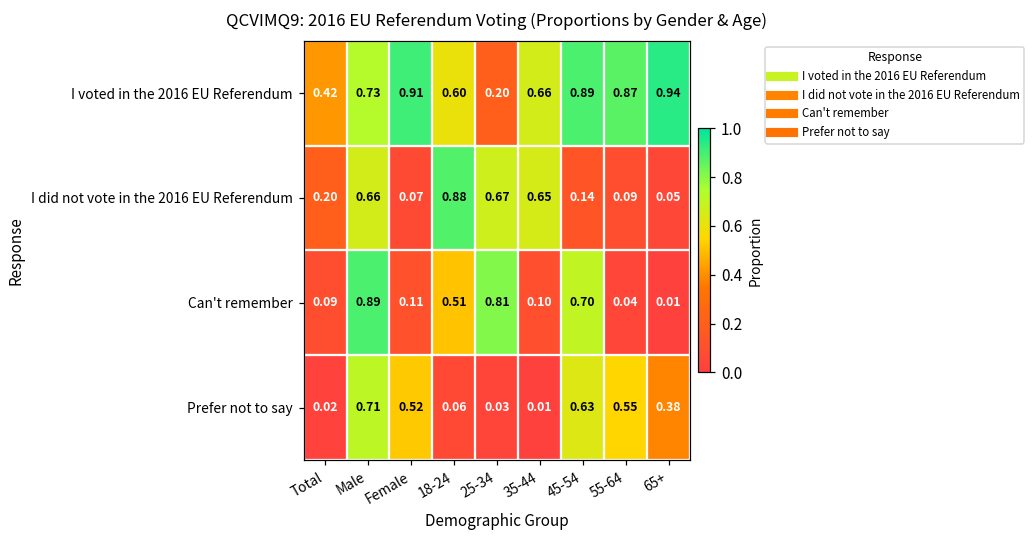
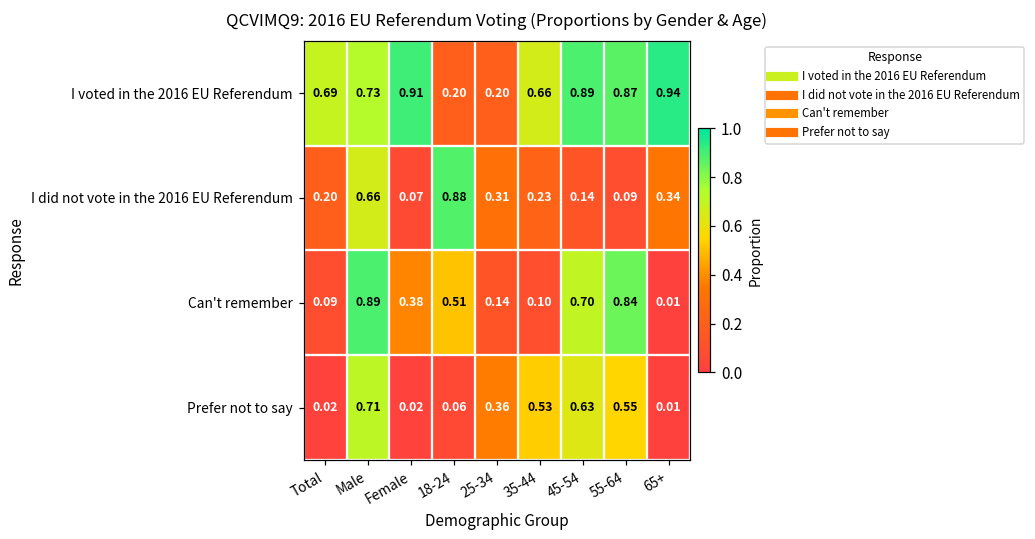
  {
    "I voted in the 2016 EU Referendum": {
-     "Total": 0.42,
+     "Total": 0.69,
      "Male": 0.73,
      "Female": 0.91,
-     "18-24": 0.60,
+     "18-24": 0.20,
      "25-34": 0.20,
      "35-44": 0.66,
      "45-54": 0.89,
      "55-64": 0.87,
      "65+": 0.94
    },
    "I did not vote in the 2016 EU Referendum": {
      "Total": 0.20,
      "Male": 0.66,
      "Female": 0.07,
      "18-24": 0.88,
-     "25-34": 0.67,
-     "35-44": 0.65,
+     "25-34": 0.31,
+     "35-44": 0.23,
      "45-54": 0.14,
      "55-64": 0.09,
-     "65+": 0.05
+     "65+": 0.34
    },
    "Can't remember": {
      "Total": 0.09,
      "Male": 0.89,
-     "Female": 0.11,
+     "Female": 0.38,
      "18-24": 0.51,
-     "25-34": 0.81,
+     "25-34": 0.14,
      "35-44": 0.10,
      "45-54": 0.70,
-     "55-64": 0.04,
+     "55-64": 0.84,
      "65+": 0.01
    },
    "Prefer not to say": {
      "Total": 0.02,
      "Male": 0.71,
-     "Female": 0.52,
+     "Female": 0.02,
      "18-24": 0.06,
-     "25-34": 0.03,
-     "35-44": 0.01,
+     "25-34": 0.36,
+     "35-44": 0.53,
      "45-54": 0.63,
      "55-64": 0.55,
-     "65+": 0.38
+     "65+": 0.01
    }
  }
